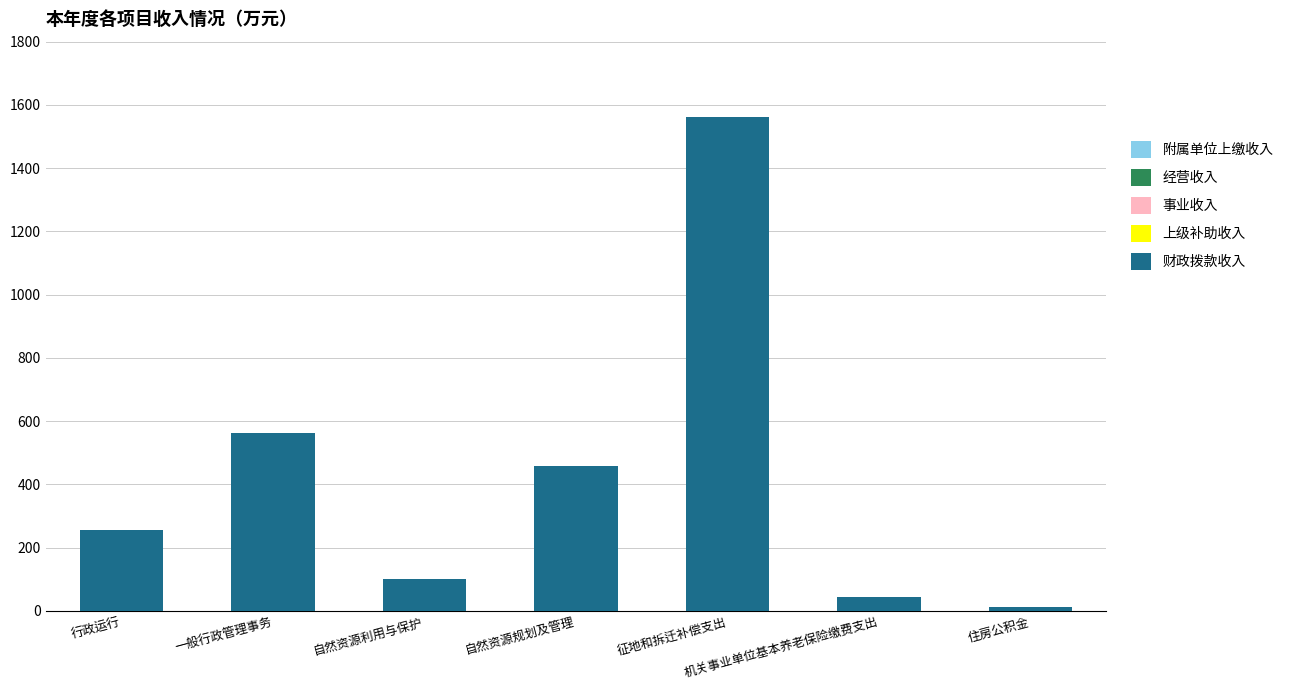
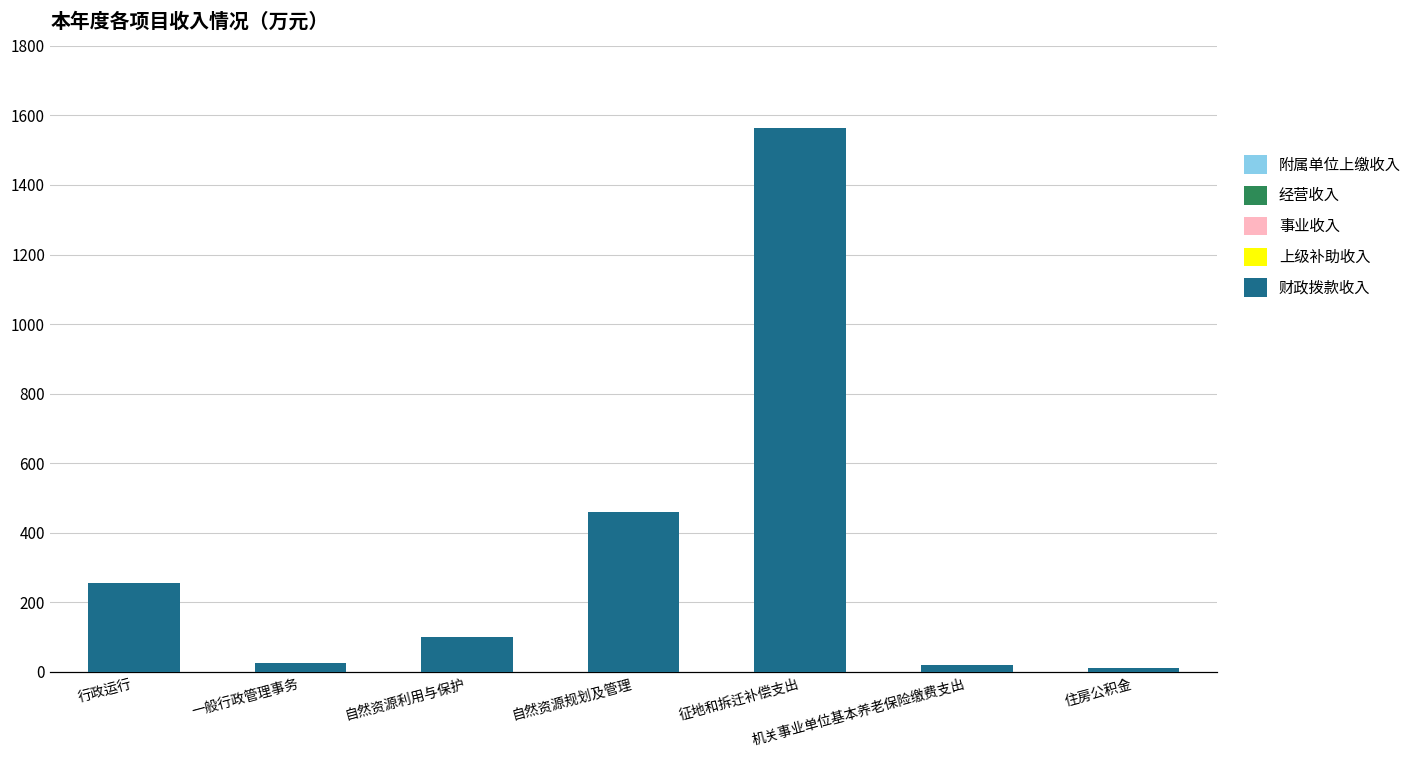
  {
    "上级补助收入": {
      "行政运行": 0,
      "一般行政管理事务": 0,
      "自然资源利用与保护": 0,
      "自然资源规划及管理": 0,
      "征地和拆迁补偿支出": 0,
      "机关事业单位基本养老保险缴费支出": 0,
      "住房公积金": 0
    },
    "财政拨款收入": {
      "行政运行": 260,
-     "一般行政管理事务": 560,
+     "一般行政管理事务": 30,
      "自然资源利用与保护": 100,
      "自然资源规划及管理": 460,
      "征地和拆迁补偿支出": 1560,
-     "机关事业单位基本养老保险缴费支出": 40,
+     "机关事业单位基本养老保险缴费支出": 20,
      "住房公积金": 10
    }
  }
